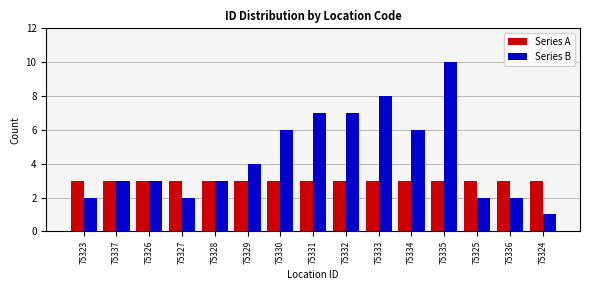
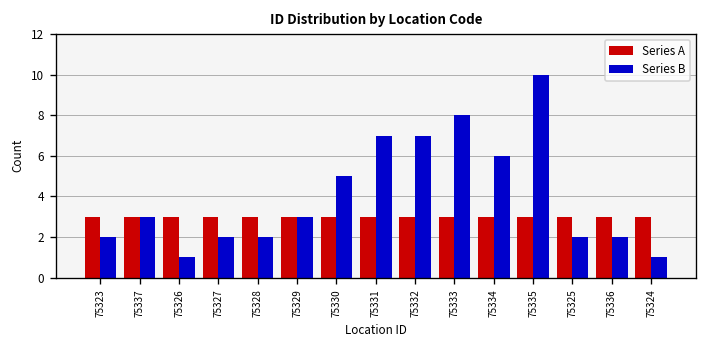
  {
    "Series A": {
      "75323": 3,
      "75337": 3,
      "75326": 3,
      "75327": 3,
      "75328": 3,
      "75329": 3,
      "75330": 3,
      "75331": 3,
      "75332": 3,
      "75333": 3,
      "75334": 3,
      "75335": 3,
      "75325": 3,
      "75336": 3,
      "75324": 3
    },
    "Series B": {
      "75323": 2,
      "75337": 3,
-     "75326": 3,
+     "75326": 1,
      "75327": 2,
-     "75328": 3,
-     "75329": 4,
-     "75330": 6,
+     "75328": 2,
+     "75329": 3,
+     "75330": 5,
      "75331": 7,
      "75332": 7,
      "75333": 8,
      "75334": 6,
      "75335": 10,
      "75325": 2,
      "75336": 2,
      "75324": 1
    }
  }
